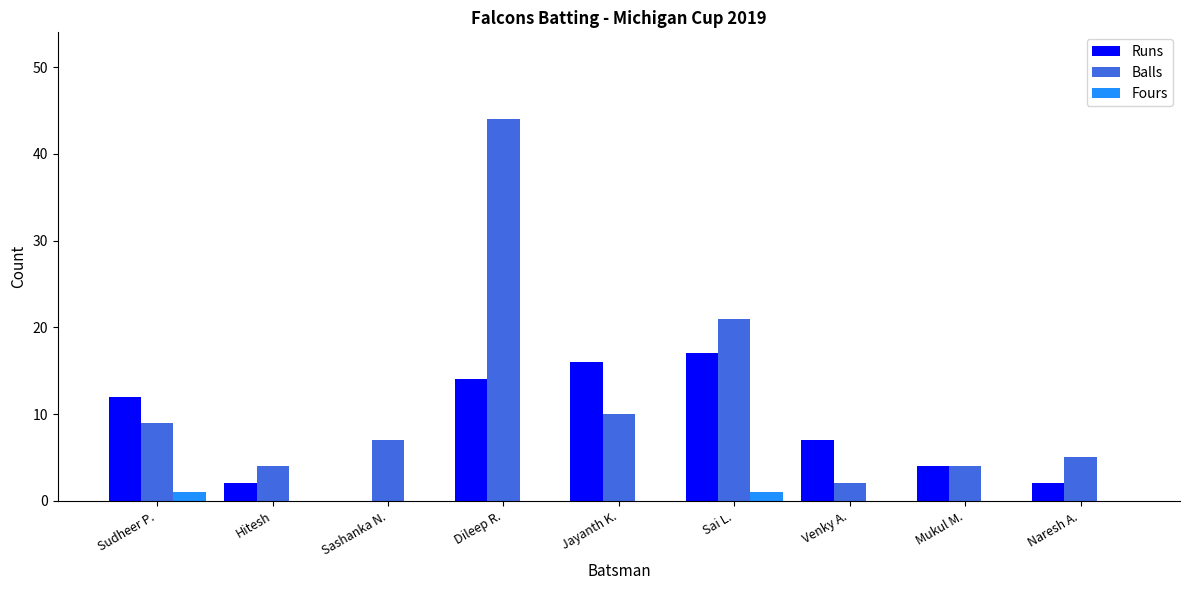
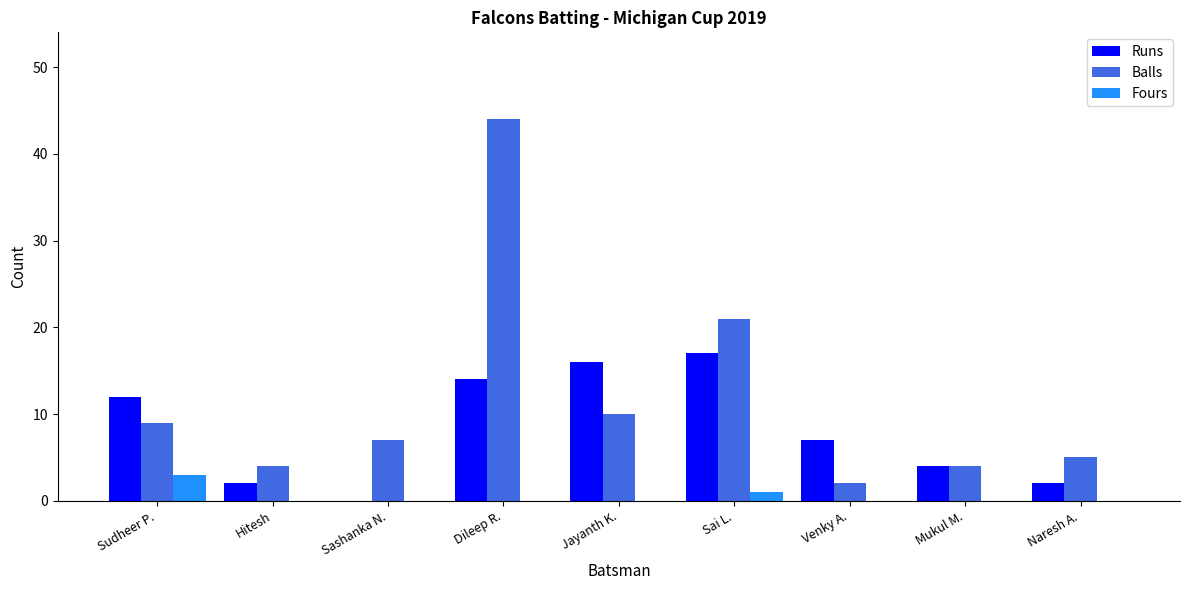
  {
    "Runs": {
      "Sudheer P.": 12,
      "Hitesh": 2,
      "Sashanka N.": 0,
      "Dileep R.": 14,
      "Jayanth K.": 16,
      "Sai L.": 17,
      "Venky A.": 7,
      "Mukul M.": 4,
      "Naresh A.": 2
    },
    "Balls": {
      "Sudheer P.": 9,
      "Hitesh": 4,
      "Sashanka N.": 7,
      "Dileep R.": 44,
      "Jayanth K.": 10,
      "Sai L.": 21,
      "Venky A.": 2,
      "Mukul M.": 4,
      "Naresh A.": 5
    },
    "Fours": {
-     "Sudheer P.": 1,
+     "Sudheer P.": 3,
      "Hitesh": 0,
      "Sashanka N.": 0,
      "Dileep R.": 0,
      "Jayanth K.": 0,
      "Sai L.": 1,
      "Venky A.": 0,
      "Mukul M.": 0,
      "Naresh A.": 0
    }
  }
